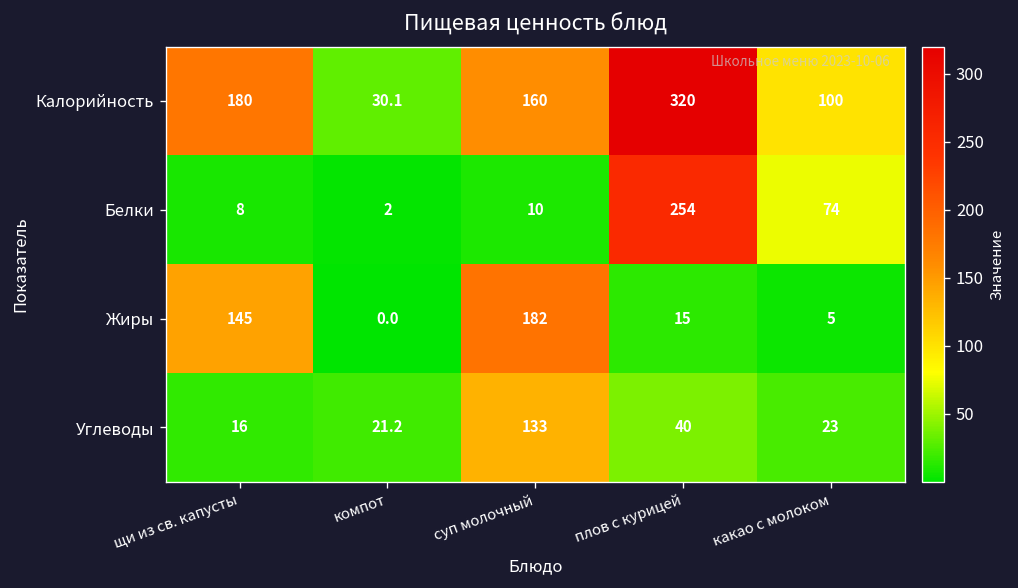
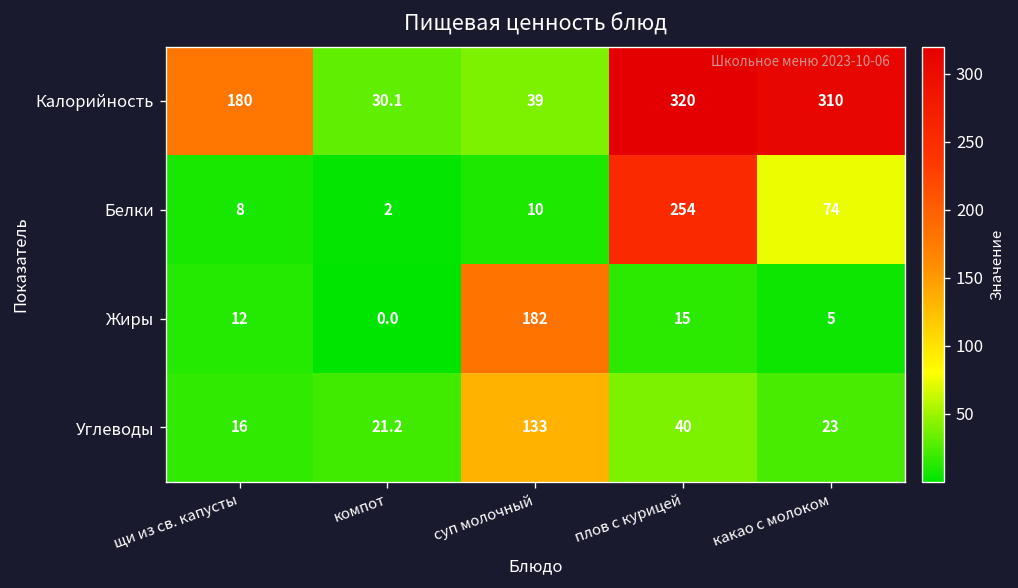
  {
    "Калорийность": {
      "щи из св. капусты": 180,
      "компот": 30.1,
-     "суп молочный": 160,
+     "суп молочный": 39,
      "плов с курицей": 320,
-     "какао с молоком": 100
+     "какао с молоком": 310
    },
    "Белки": {
      "щи из св. капусты": 8,
      "компот": 2,
      "суп молочный": 10,
      "плов с курицей": 254,
      "какао с молоком": 74
    },
    "Жиры": {
-     "щи из св. капусты": 145,
+     "щи из св. капусты": 12,
      "компот": 0.0,
      "суп молочный": 182,
      "плов с курицей": 15,
      "какао с молоком": 5
    },
    "Углеводы": {
      "щи из св. капусты": 16,
      "компот": 21.2,
      "суп молочный": 133,
      "плов с курицей": 40,
      "какао с молоком": 23
    }
  }
